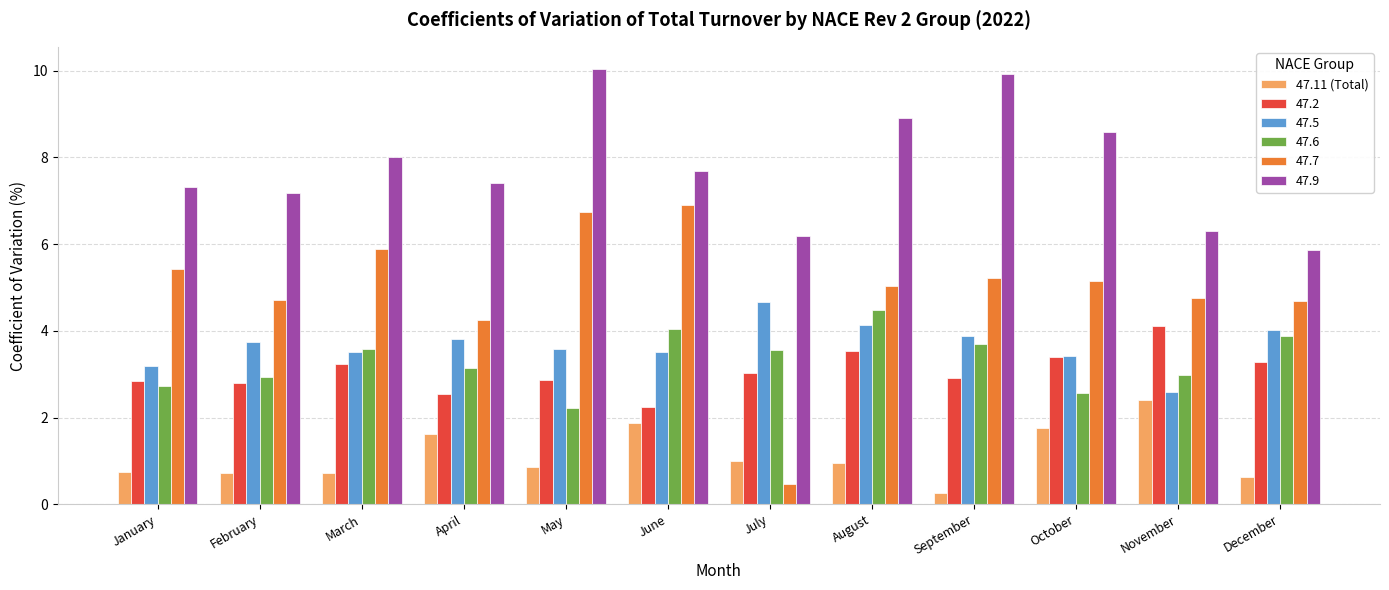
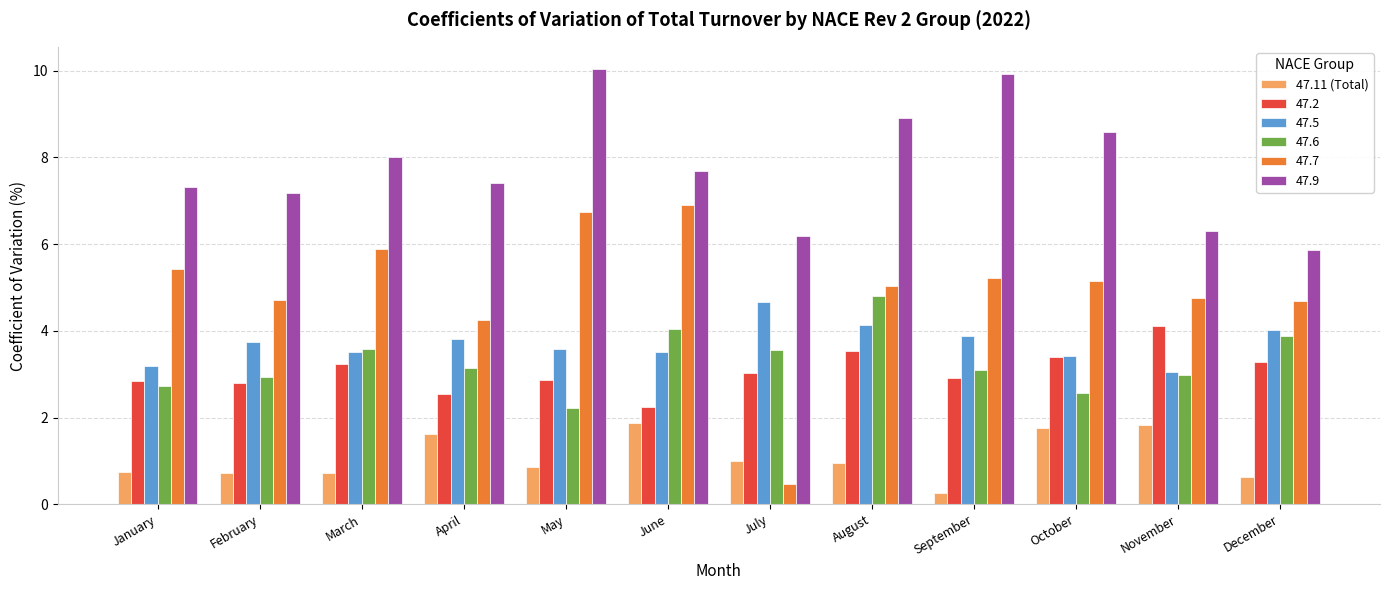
  {
    "47.11 (Total)": {
      "January": 0.8,
      "February": 0.7,
      "March": 0.7,
      "April": 1.6,
      "May": 0.9,
      "June": 1.9,
      "July": 1.0,
      "August": 0.9,
      "September": 0.3,
      "October": 1.8,
-     "November": 2.4,
+     "November": 1.8,
      "December": 0.6
    },
    "47.5": {
      "January": 3.2,
      "February": 3.7,
      "March": 3.5,
      "April": 3.8,
      "May": 3.6,
      "June": 3.5,
      "July": 4.7,
      "August": 4.1,
      "September": 3.9,
      "October": 3.4,
-     "November": 2.6,
+     "November": 3.0,
      "December": 4.0
    },
    "47.6": {
      "January": 2.7,
      "February": 2.9,
      "March": 3.6,
      "April": 3.1,
      "May": 2.2,
      "June": 4.1,
      "July": 3.6,
-     "August": 4.5,
-     "September": 3.7,
+     "August": 4.8,
+     "September": 3.1,
      "October": 2.6,
      "November": 3.0,
      "December": 3.9
    },
    "47.9": {
      "January": 7.3,
      "February": 7.2,
      "March": 8.0,
      "April": 7.4,
      "May": 10.1,
      "June": 7.7,
      "July": 6.2,
      "August": 8.9,
      "September": 9.9,
      "October": 8.6,
      "November": 6.3,
      "December": 5.9
    }
  }
